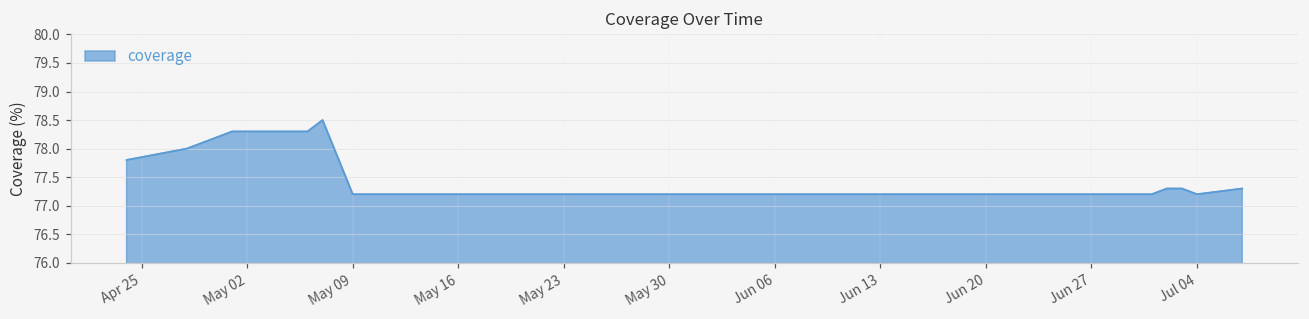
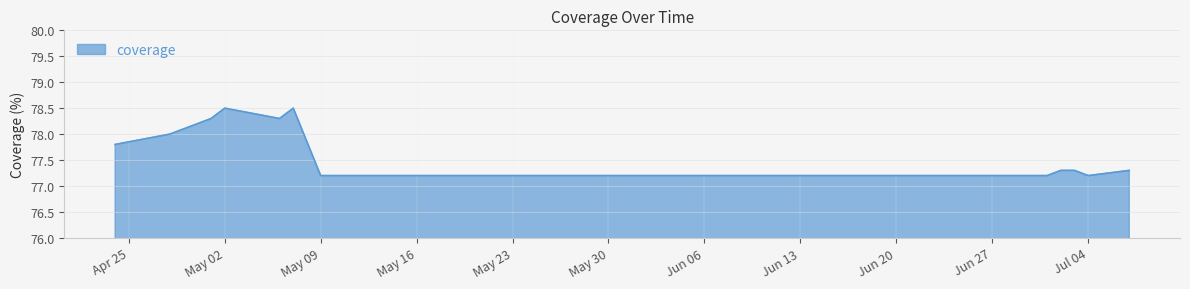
  {
-   "May 02": 78.3,
+   "May 02": 78.5,
    "May 09": 77.2,
    "Jun 06": 77.2,
    "Jul 04": 77.2
  }
